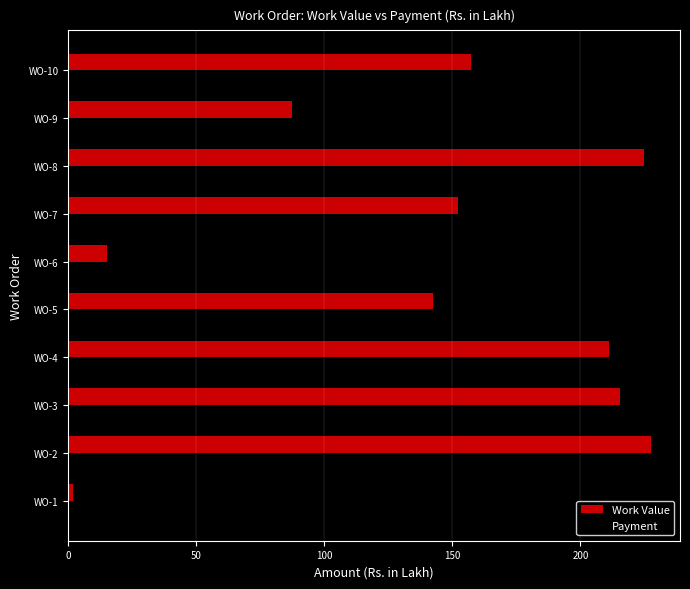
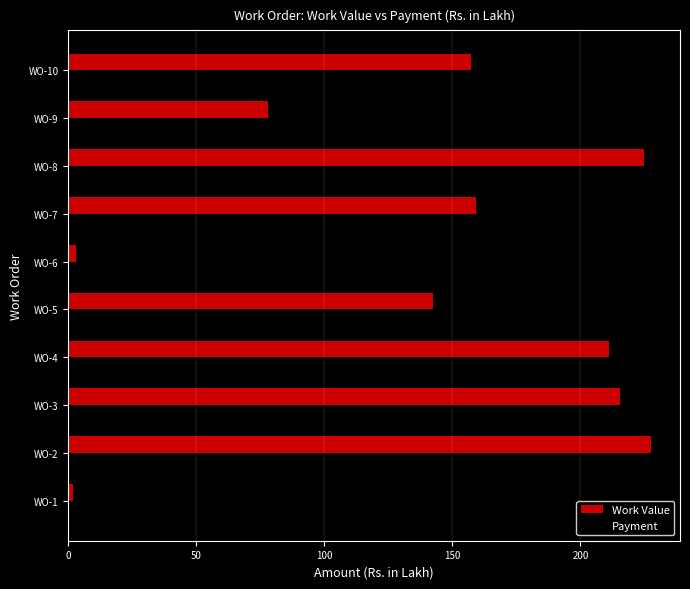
  {
    "Work Value": {
      "WO-10": 157,
-     "WO-9": 87,
+     "WO-9": 78,
      "WO-8": 225,
-     "WO-7": 152,
-     "WO-6": 15,
+     "WO-7": 159,
+     "WO-6": 3,
      "WO-5": 142,
      "WO-4": 211,
      "WO-3": 215,
      "WO-2": 228,
      "WO-1": 2
    },
    "Payment": {
      "WO-10": 0,
      "WO-9": 0,
      "WO-8": 0,
      "WO-7": 75,
      "WO-6": 2,
      "WO-5": 90,
      "WO-4": 173,
      "WO-3": 197,
      "WO-2": 227,
      "WO-1": 2
    }
  }
